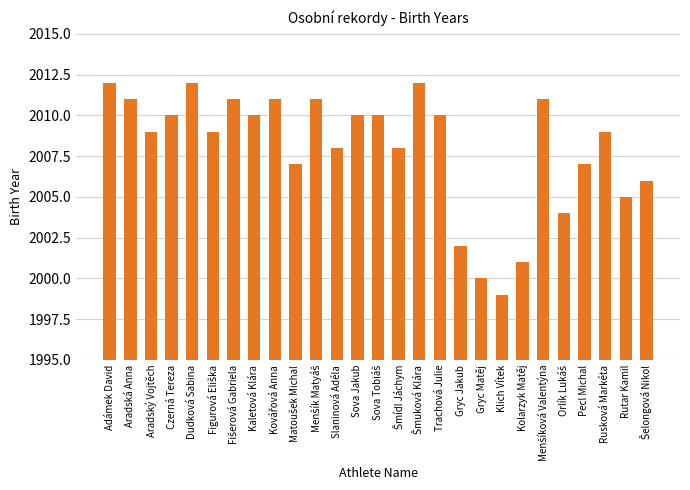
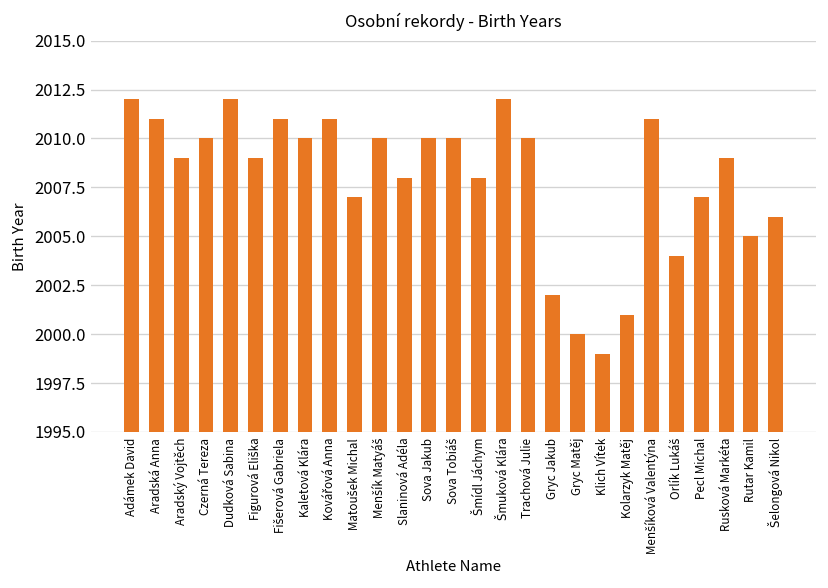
  {
    "Adámek David": 2012,
    "Aradská Anna": 2011,
    "Aradský Vojtěch": 2009,
    "Czerná Tereza": 2010,
    "Dudková Sabina": 2012,
    "Figurová Eliška": 2009,
    "Fišerová Gabriela": 2011,
    "Kaletová Klára": 2010,
    "Kovářová Anna": 2011,
    "Matoušek Michal": 2007,
-   "Menšík Matyáš": 2011,
+   "Menšík Matyáš": 2010,
    "Slaninová Adéla": 2008,
    "Sova Jakub": 2010,
    "Sova Tobiáš": 2010,
    "Šmídl Jáchym": 2008,
    "Šmuková Klára": 2012,
    "Trachová Julie": 2010,
    "Gryc Jakub": 2002,
    "Gryc Matěj": 2000,
    "Klich Vítek": 1999,
    "Kolarzyk Matěj": 2001,
    "Menšíková Valentýna": 2011,
    "Orlík Lukáš": 2004,
    "Pecl Michal": 2007,
    "Rusková Markéta": 2009,
    "Rutar Kamil": 2005,
    "Šelongová Nikol": 2006
  }
